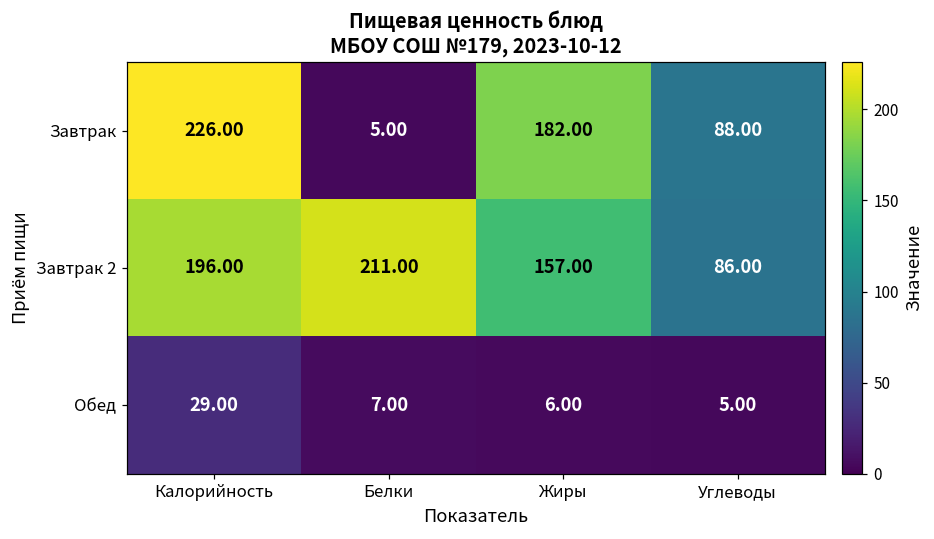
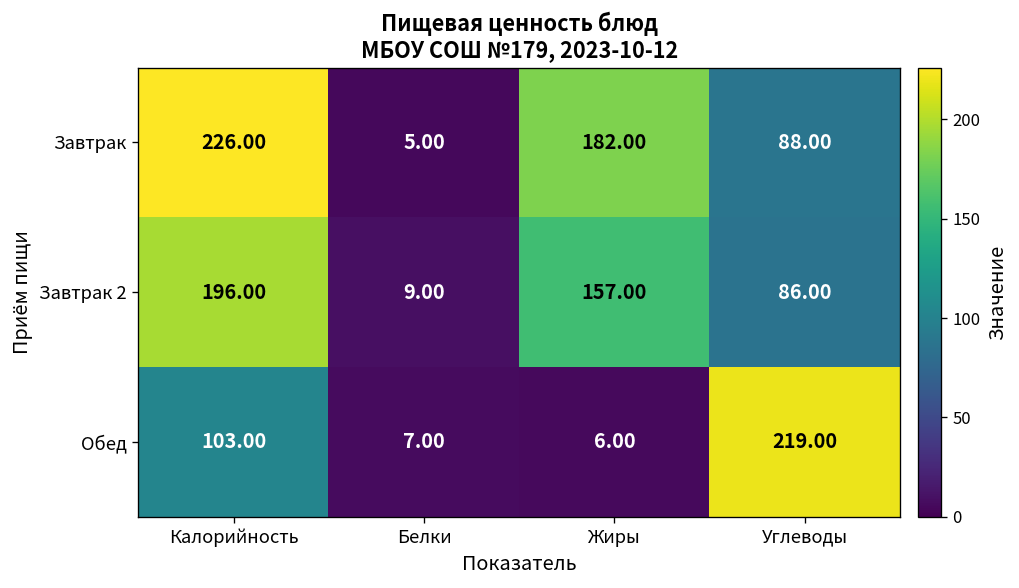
  {
    "Завтрак": {
      "Калорийность": 226.00,
      "Белки": 5.00,
      "Жиры": 182.00,
      "Углеводы": 88.00
    },
    "Завтрак 2": {
      "Калорийность": 196.00,
-     "Белки": 211.00,
+     "Белки": 9.00,
      "Жиры": 157.00,
      "Углеводы": 86.00
    },
    "Обед": {
-     "Калорийность": 29.00,
+     "Калорийность": 103.00,
      "Белки": 7.00,
      "Жиры": 6.00,
-     "Углеводы": 5.00
+     "Углеводы": 219.00
    }
  }
